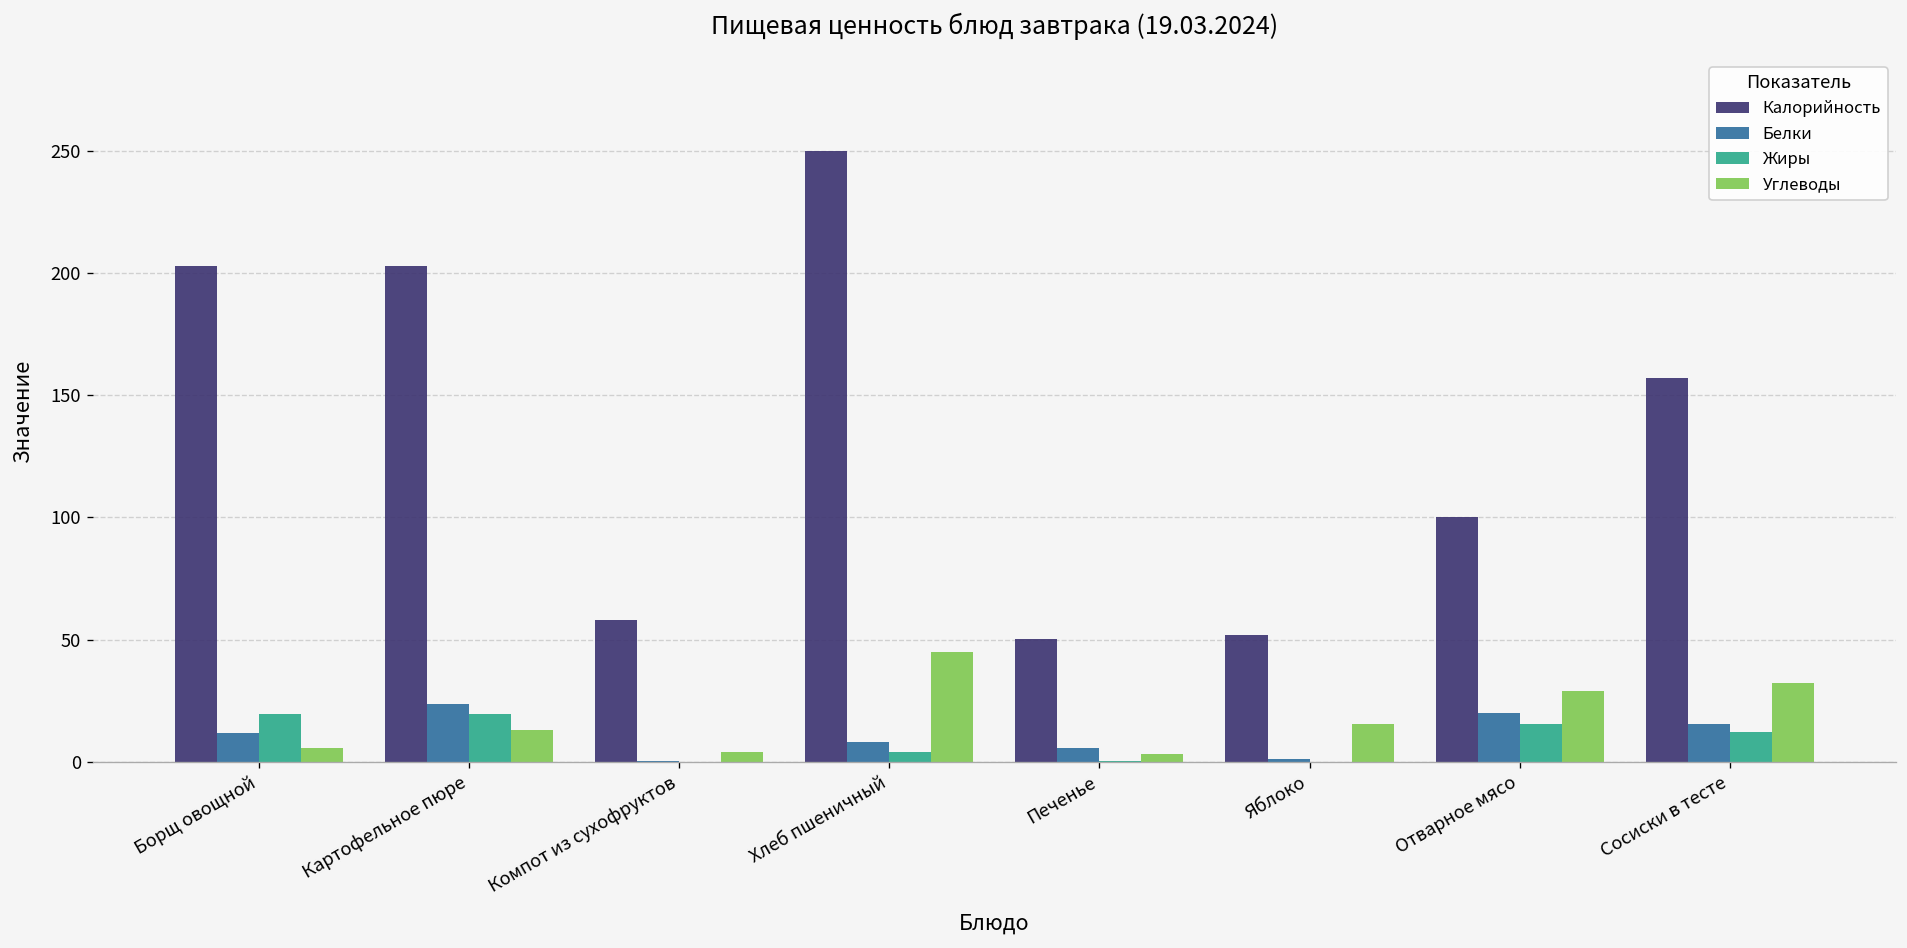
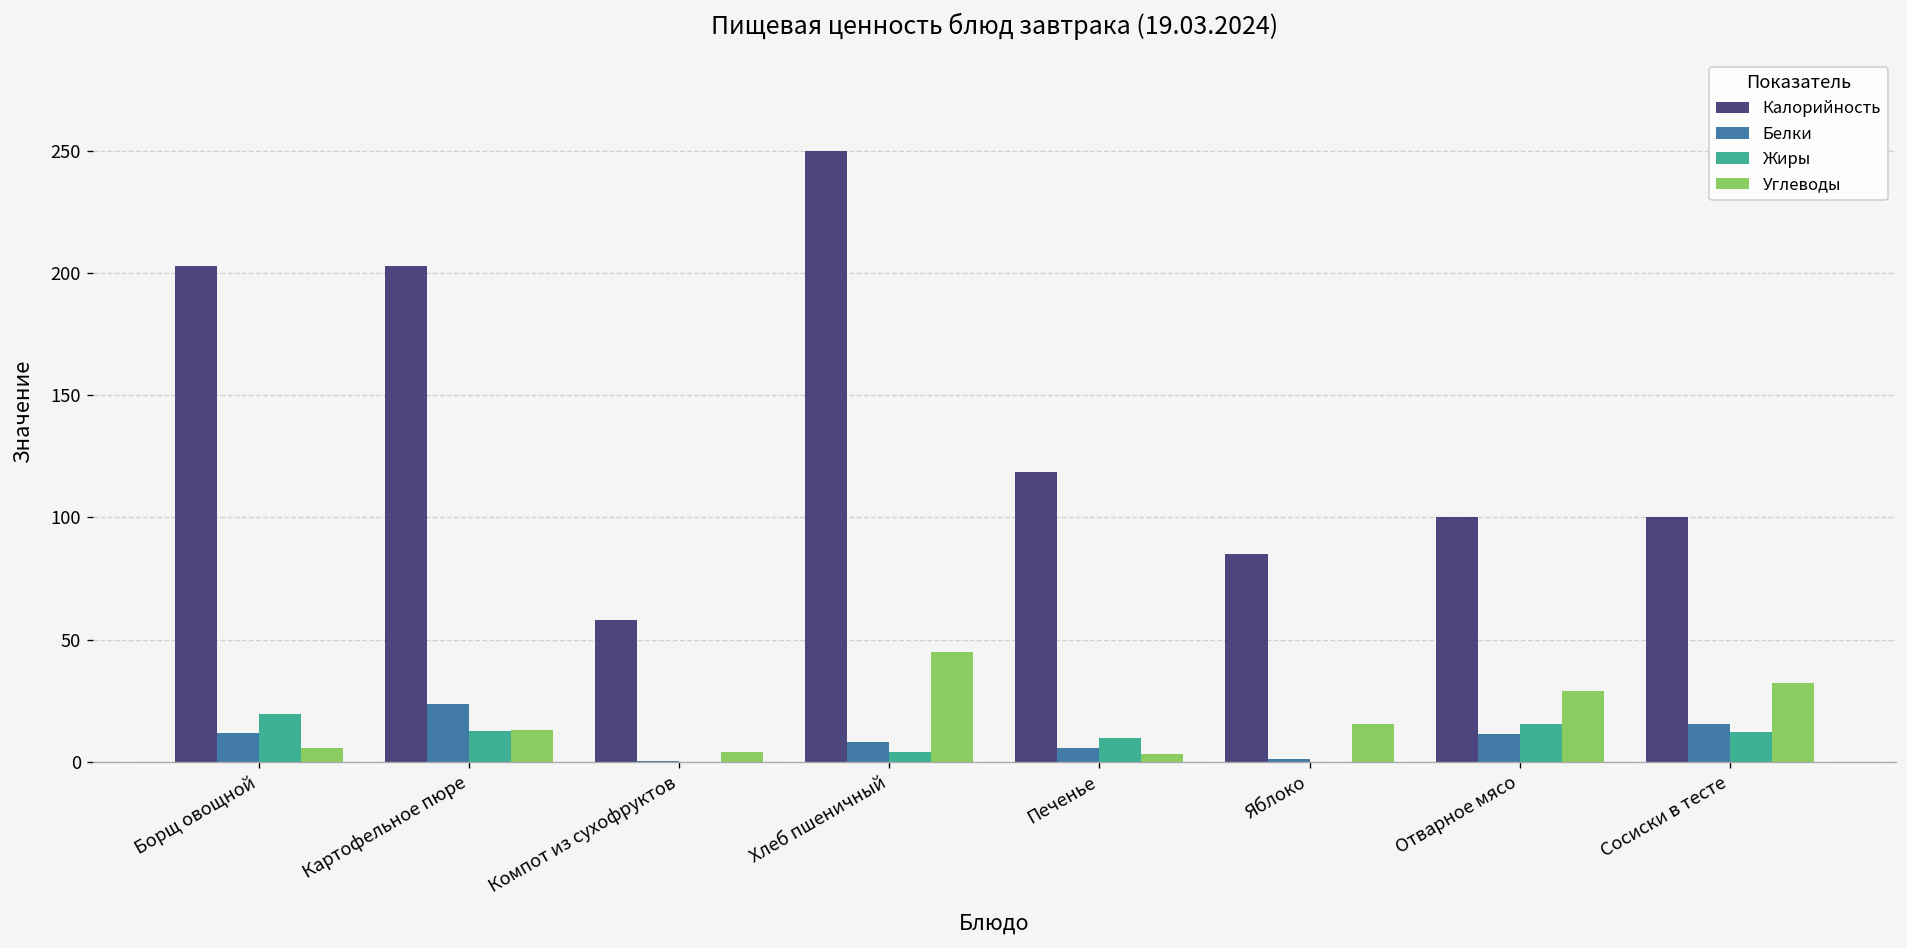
  {
    "Калорийность": {
      "Борщ овощной": 203,
      "Картофельное пюре": 203,
      "Компот из сухофруктов": 58,
      "Хлеб пшеничный": 250,
-     "Печенье": 50,
-     "Яблоко": 52,
+     "Печенье": 118,
+     "Яблоко": 85,
      "Отварное мясо": 100,
-     "Сосиски в тесте": 157
+     "Сосиски в тесте": 100
    },
    "Белки": {
      "Борщ овощной": 12,
      "Картофельное пюре": 24,
      "Хлеб пшеничный": 8,
      "Печенье": 6,
-     "Отварное мясо": 20,
+     "Отварное мясо": 11,
      "Сосиски в тесте": 16
    },
    "Жиры": {
      "Борщ овощной": 20,
-     "Картофельное пюре": 20,
+     "Картофельное пюре": 13,
      "Компот из сухофруктов": 0,
      "Хлеб пшеничный": 4,
-     "Печенье": 0,
+     "Печенье": 10,
      "Яблоко": 0,
      "Отварное мясо": 16,
      "Сосиски в тесте": 12
    },
    "Углеводы": {
      "Борщ овощной": 6,
      "Картофельное пюре": 13,
      "Компот из сухофруктов": 4,
      "Хлеб пшеничный": 45,
      "Печенье": 3,
      "Яблоко": 15,
      "Отварное мясо": 29,
      "Сосиски в тесте": 32
    }
  }
